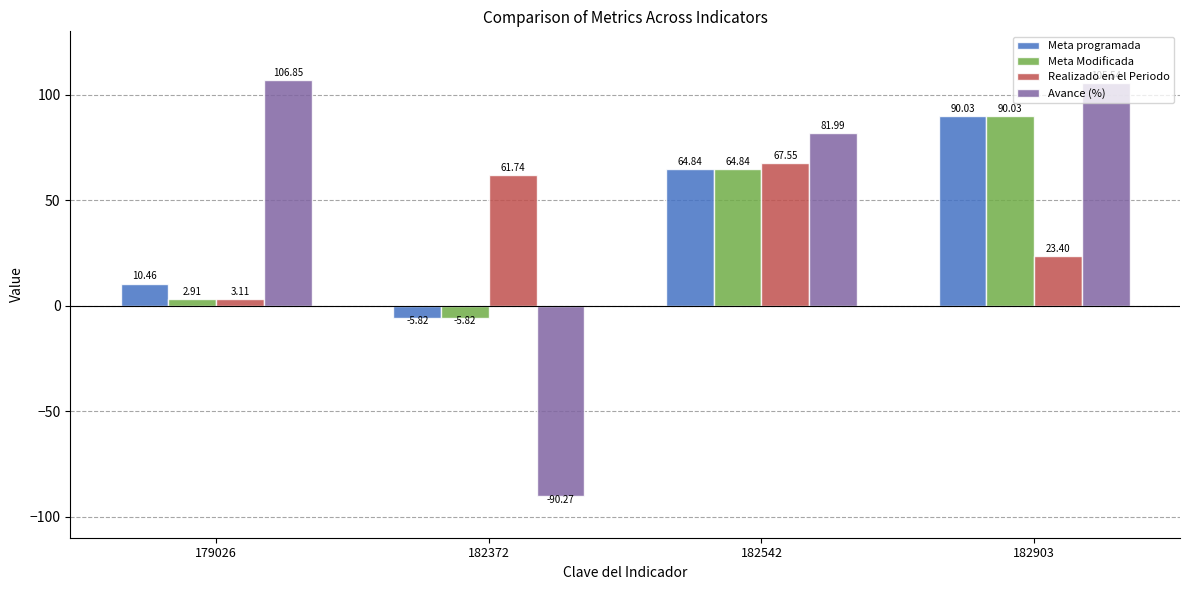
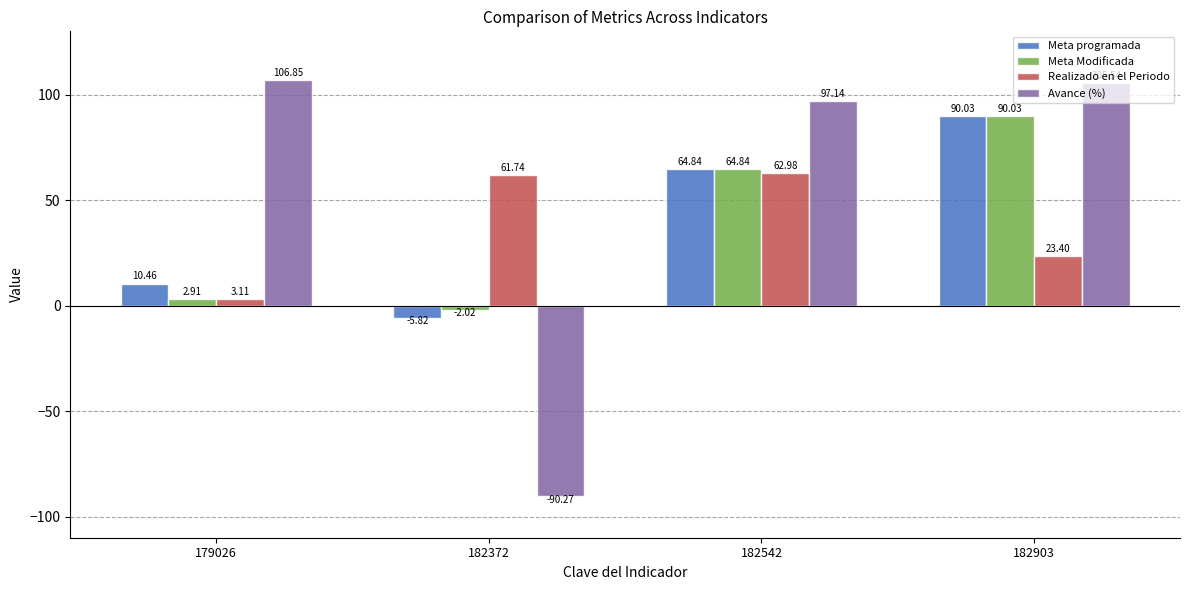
  {
    "Meta programada": {
      "179026": 10.46,
      "182372": -5.82,
      "182542": 64.84,
      "182903": 90.03
    },
    "Meta Modificada": {
      "179026": 2.91,
-     "182372": -5.82,
+     "182372": -2.02,
      "182542": 64.84,
      "182903": 90.03
    },
    "Realizado en el Periodo": {
      "179026": 3.11,
      "182372": 61.74,
-     "182542": 67.55,
+     "182542": 62.98,
      "182903": 23.40
    },
    "Avance (%)": {
      "179026": 106.85,
      "182372": -90.27,
-     "182542": 81.99
+     "182542": 97.14
    }
  }
